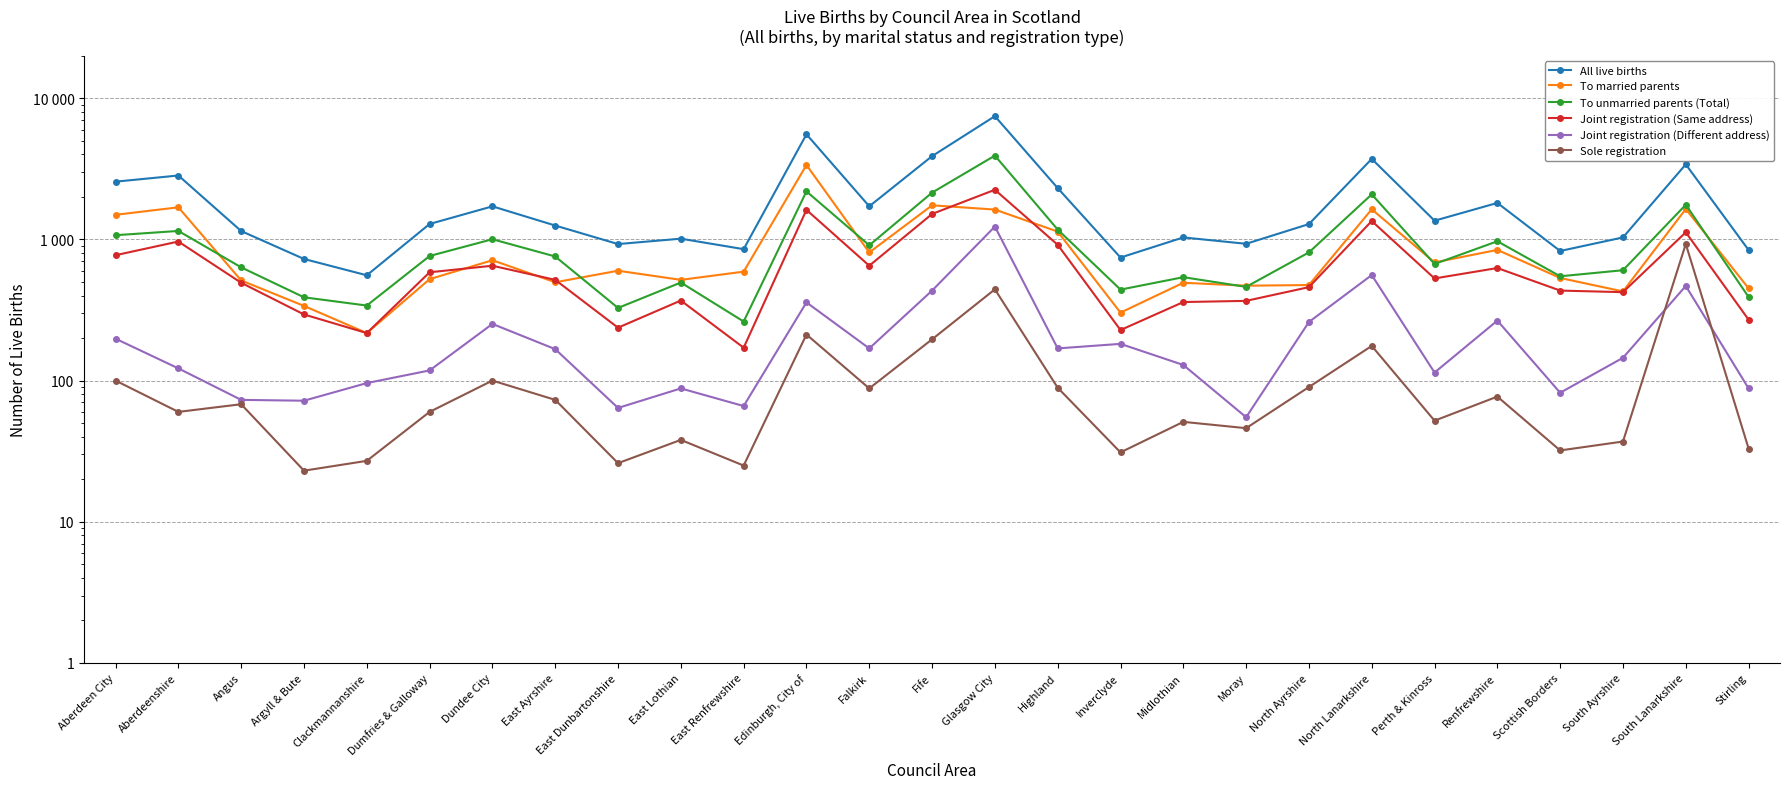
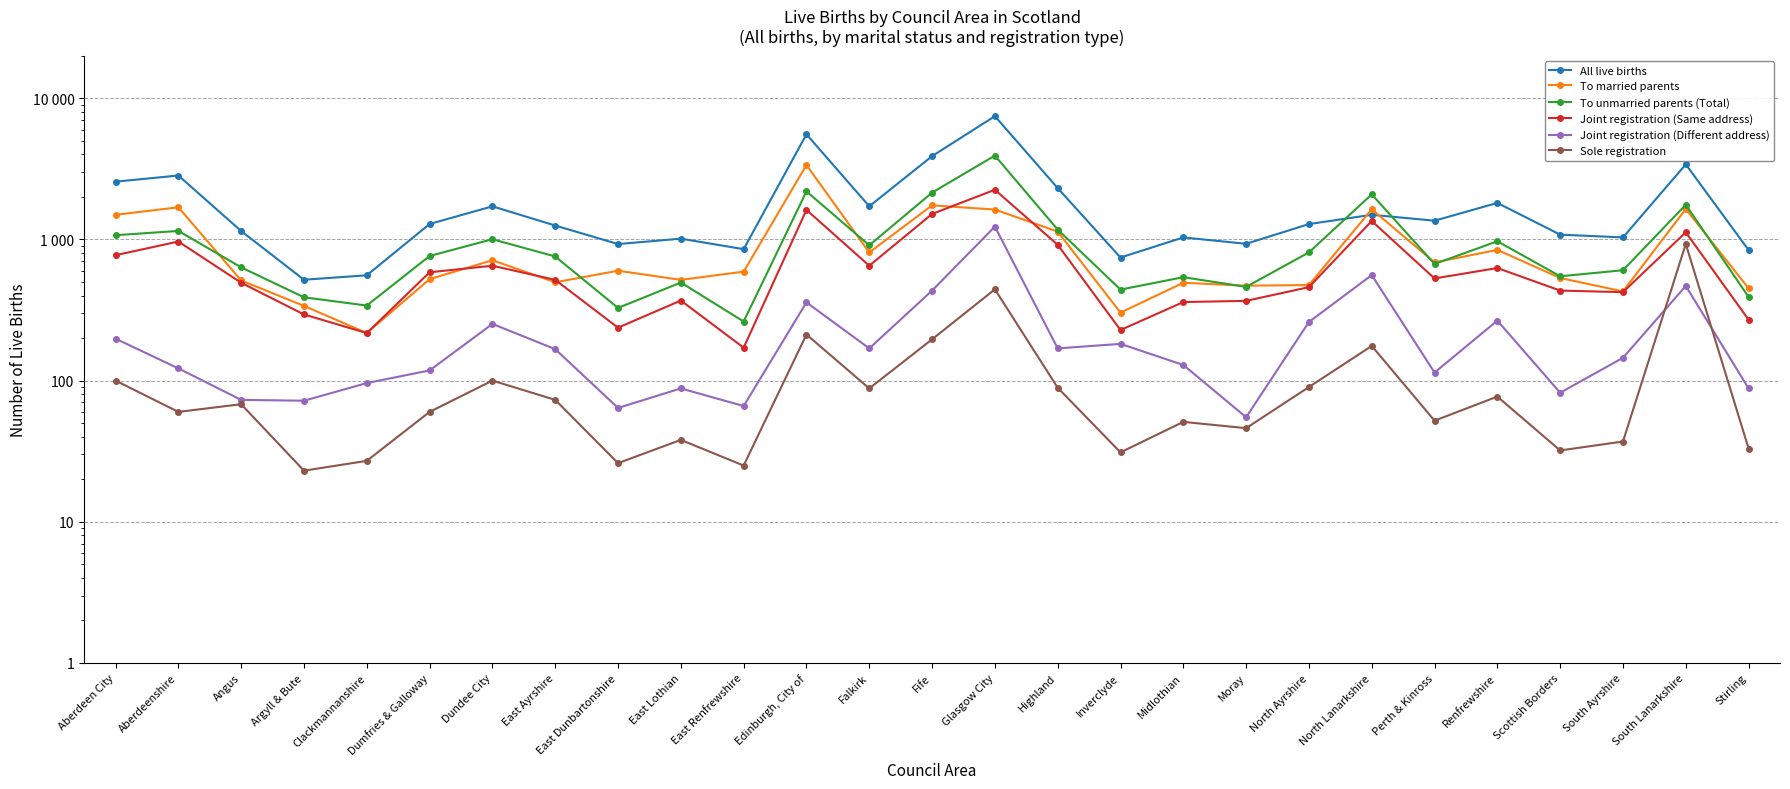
  {
    "All live births": {
      "Aberdeen City": 2600,
      "Aberdeenshire": 2800,
      "Angus": 1100,
-     "Argyll & Bute": 700,
+     "Argyll & Bute": 520,
      "Clackmannanshire": 560,
      "Dumfries & Galloway": 1300,
      "Dundee City": 1700,
      "East Ayrshire": 1300,
      "East Dunbartonshire": 900,
      "East Lothian": 1000,
      "East Renfrewshire": 900,
      "Edinburgh, City of": 5600,
      "Falkirk": 1700,
      "Fife": 3900,
      "Glasgow City": 7000,
      "Highland": 2300,
      "Inverclyde": 700,
      "Midlothian": 1000,
      "Moray": 900,
      "North Ayrshire": 1300,
-     "North Lanarkshire": 3700,
+     "North Lanarkshire": 1500,
      "Perth & Kinross": 1400,
      "Renfrewshire": 1800,
-     "Scottish Borders": 800,
+     "Scottish Borders": 1100,
      "South Ayrshire": 1000,
      "South Lanarkshire": 3400,
      "Stirling": 800
    },
    "To married parents": {
      "Aberdeen City": 1500,
      "Aberdeenshire": 1700,
      "Argyll & Bute": 340,
      "Dumfries & Galloway": 520,
      "Dundee City": 700,
      "East Dunbartonshire": 600,
      "East Lothian": 520,
      "East Renfrewshire": 590,
      "Edinburgh, City of": 3400,
      "Falkirk": 800,
      "Fife": 1700,
      "Glasgow City": 1600,
      "Inverclyde": 300,
      "Midlothian": 490,
      "North Lanarkshire": 1600,
      "Renfrewshire": 800,
      "South Lanarkshire": 1600,
      "Stirling": 450
    },
    "To unmarried parents (Total)": {
      "Aberdeen City": 1100,
      "Aberdeenshire": 1100,
      "Angus": 600,
      "Argyll & Bute": 390,
      "Clackmannanshire": 340,
      "Dumfries & Galloway": 800,
      "Dundee City": 1000,
      "East Ayrshire": 800,
      "East Dunbartonshire": 330,
      "East Lothian": 500,
      "East Renfrewshire": 260,
      "Edinburgh, City of": 2200,
      "Falkirk": 900,
      "Fife": 2100,
      "Glasgow City": 3900,
      "Inverclyde": 440,
      "Midlothian": 540,
      "North Ayrshire": 800,
      "North Lanarkshire": 2100,
      "Renfrewshire": 1000,
      "South Ayrshire": 610,
      "South Lanarkshire": 1800,
      "Stirling": 390
    },
    "Joint registration (Same address)": {
      "Aberdeen City": 800,
      "Aberdeenshire": 1000,
      "Argyll & Bute": 290,
      "Dumfries & Galloway": 590,
      "Dundee City": 700,
      "East Dunbartonshire": 240,
      "East Lothian": 370,
      "East Renfrewshire": 170,
      "Edinburgh, City of": 1600,
      "Falkirk": 700,
      "Fife": 1500,
      "Glasgow City": 2200,
      "Highland": 900,
      "Inverclyde": 230,
      "Midlothian": 360,
      "Moray": 370,
      "North Lanarkshire": 1400,
      "Perth & Kinross": 530,
      "Renfrewshire": 600,
      "Scottish Borders": 430,
      "South Lanarkshire": 1100,
      "Stirling": 270
    },
    "Joint registration (Different address)": {
      "Aberdeen City": 200,
      "Aberdeenshire": 120,
      "Angus": 70,
      "Argyll & Bute": 70,
      "Clackmannanshire": 100,
      "Dumfries & Galloway": 120,
      "Dundee City": 250,
      "East Ayrshire": 170,
      "East Dunbartonshire": 60,
      "East Lothian": 90,
      "East Renfrewshire": 70,
      "Edinburgh, City of": 360,
      "Falkirk": 170,
      "Fife": 430,
      "Glasgow City": 1200,
      "Highland": 170,
      "Inverclyde": 180,
      "Midlothian": 130,
      "Moray": 55,
      "North Ayrshire": 260,
      "North Lanarkshire": 560,
      "Perth & Kinross": 110,
      "Renfrewshire": 270,
      "Scottish Borders": 80,
      "South Ayrshire": 150,
      "South Lanarkshire": 470,
      "Stirling": 90
    },
    "Sole registration": {
      "Aberdeen City": 100,
      "Aberdeenshire": 60,
      "Angus": 70,
      "Argyll & Bute": 23,
      "Clackmannanshire": 27,
      "Dumfries & Galloway": 60,
      "Dundee City": 100,
      "East Ayrshire": 70,
      "East Dunbartonshire": 26,
      "East Lothian": 38,
      "East Renfrewshire": 25,
      "Edinburgh, City of": 210,
      "Falkirk": 90,
      "Fife": 200,
      "Glasgow City": 440,
      "Highland": 90,
      "Inverclyde": 31,
      "Midlothian": 51,
      "Moray": 46,
      "North Ayrshire": 90,
      "North Lanarkshire": 180,
      "Perth & Kinross": 52,
      "Renfrewshire": 80,
      "Scottish Borders": 32,
      "South Ayrshire": 37,
      "South Lanarkshire": 900,
      "Stirling": 33
    }
  }
